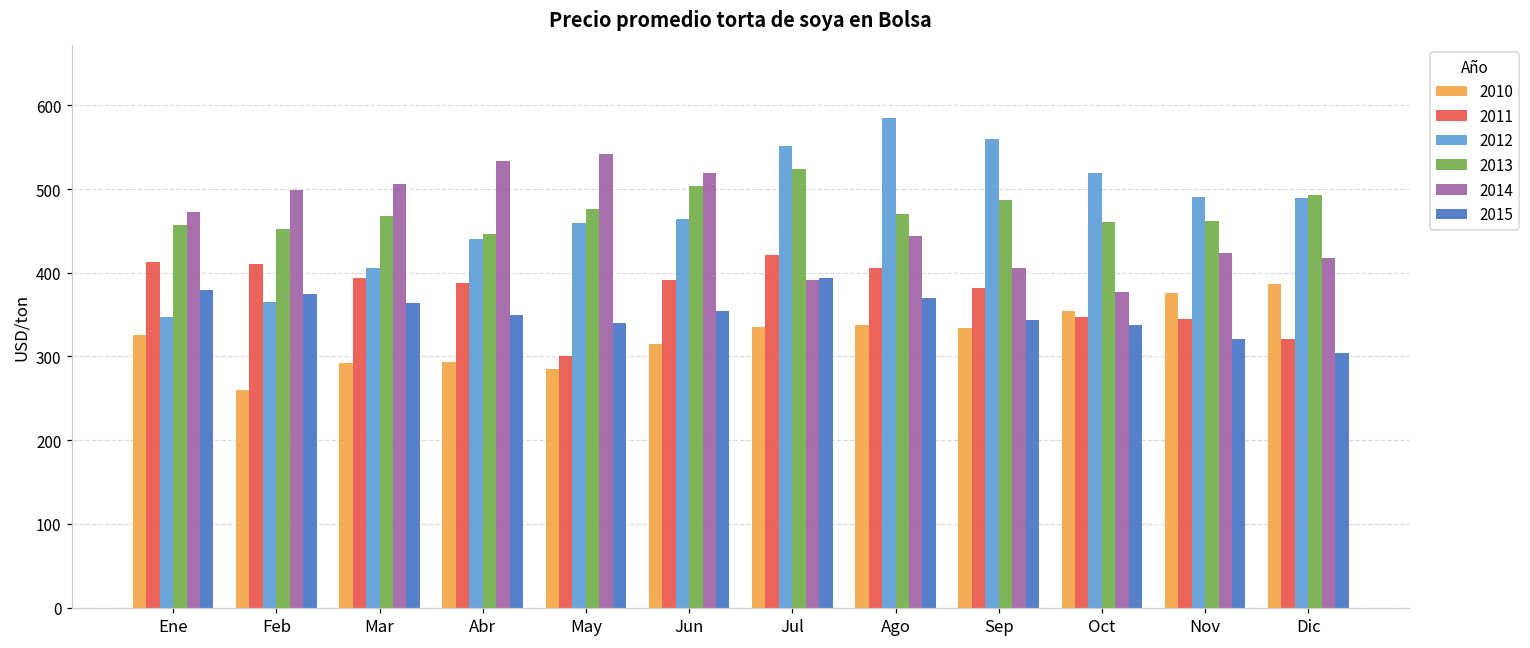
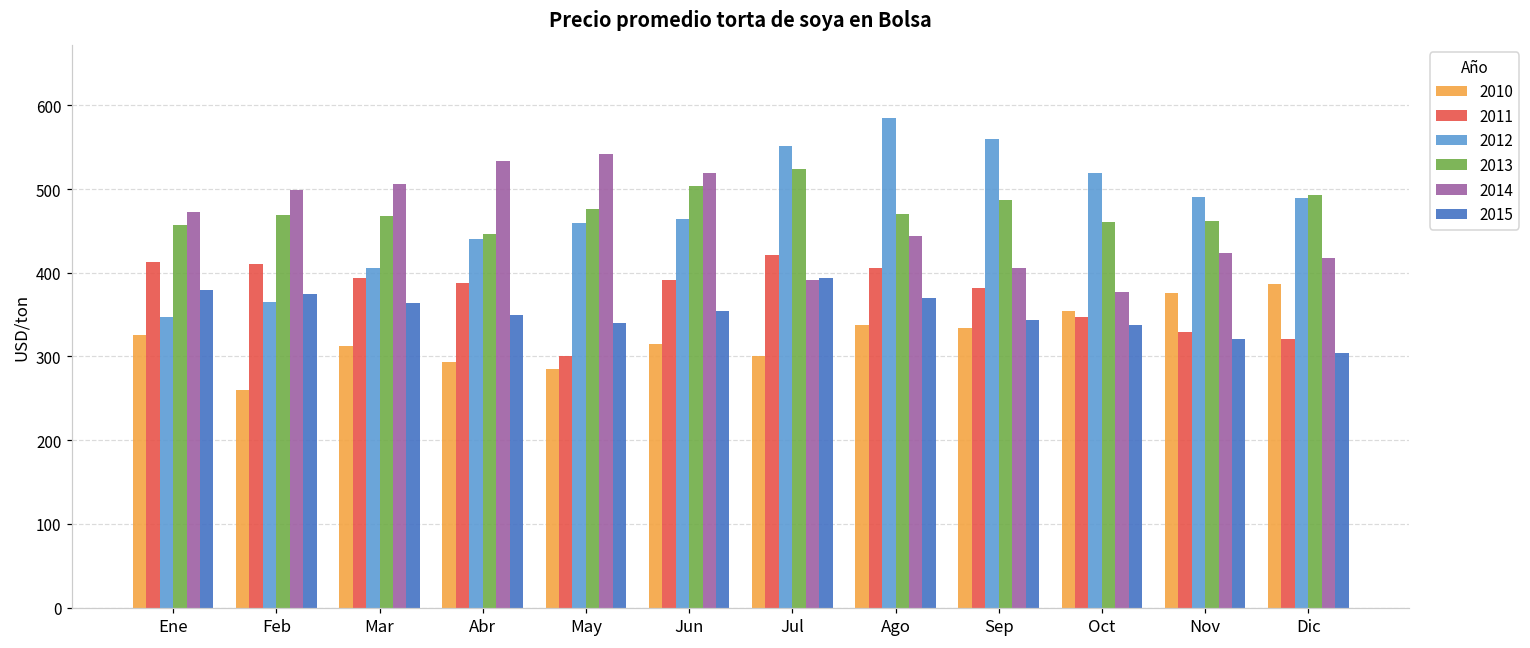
  {
    "2010": {
      "Ene": 330,
      "Feb": 260,
-     "Mar": 290,
+     "Mar": 310,
      "Abr": 290,
      "May": 290,
      "Jun": 310,
-     "Jul": 340,
+     "Jul": 300,
      "Ago": 340,
      "Sep": 330,
      "Oct": 350,
      "Nov": 380,
      "Dic": 390
    },
    "2011": {
      "Ene": 410,
      "Feb": 410,
      "Mar": 390,
      "Abr": 390,
      "May": 300,
      "Jun": 390,
      "Jul": 420,
      "Ago": 410,
      "Sep": 380,
      "Oct": 350,
-     "Nov": 340,
+     "Nov": 330,
      "Dic": 320
    },
    "2013": {
      "Ene": 460,
-     "Feb": 450,
+     "Feb": 470,
      "Mar": 470,
      "Abr": 450,
      "May": 480,
      "Jun": 500,
      "Jul": 520,
      "Ago": 470,
      "Sep": 490,
      "Oct": 460,
      "Nov": 460,
      "Dic": 490
    },
    "2014": {
      "Ene": 470,
      "Feb": 500,
      "Mar": 510,
      "Abr": 530,
      "May": 540,
      "Jun": 520,
      "Jul": 390,
      "Ago": 440,
      "Sep": 410,
      "Oct": 380,
      "Nov": 420,
      "Dic": 420
    }
  }
